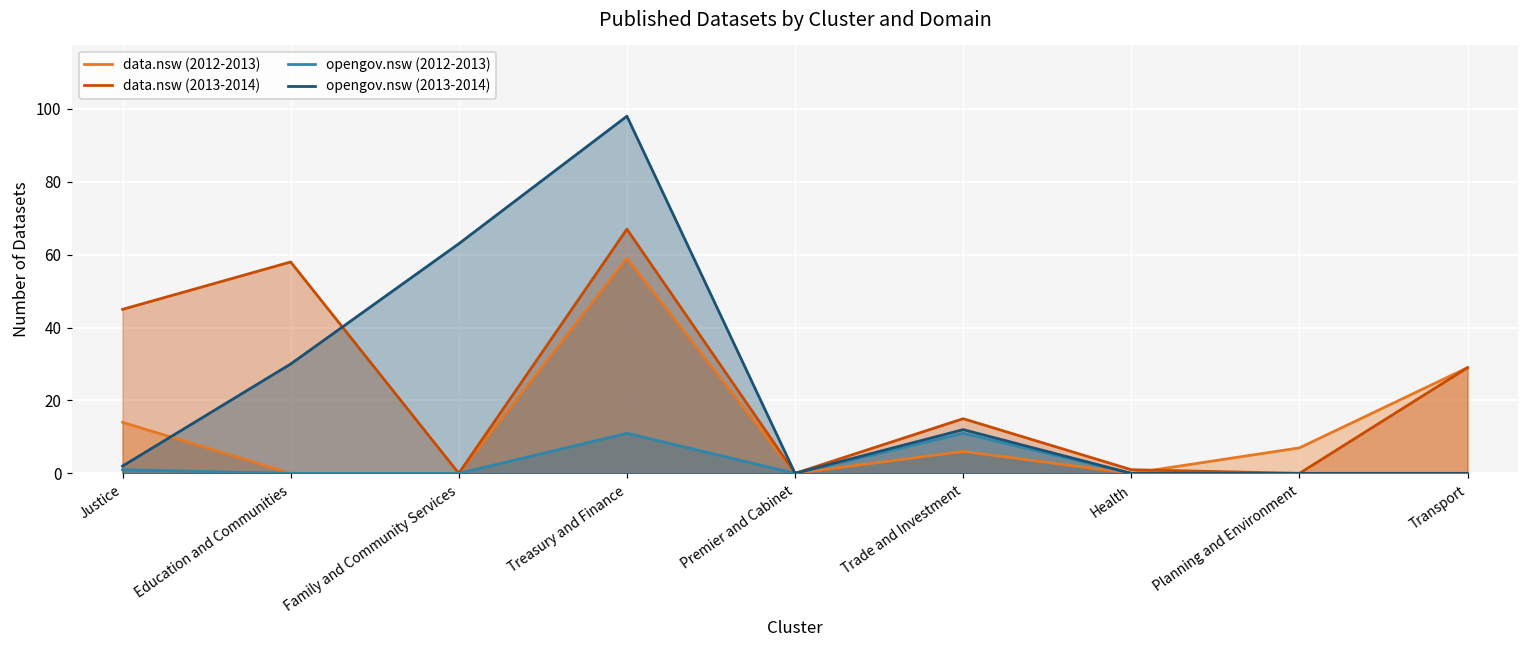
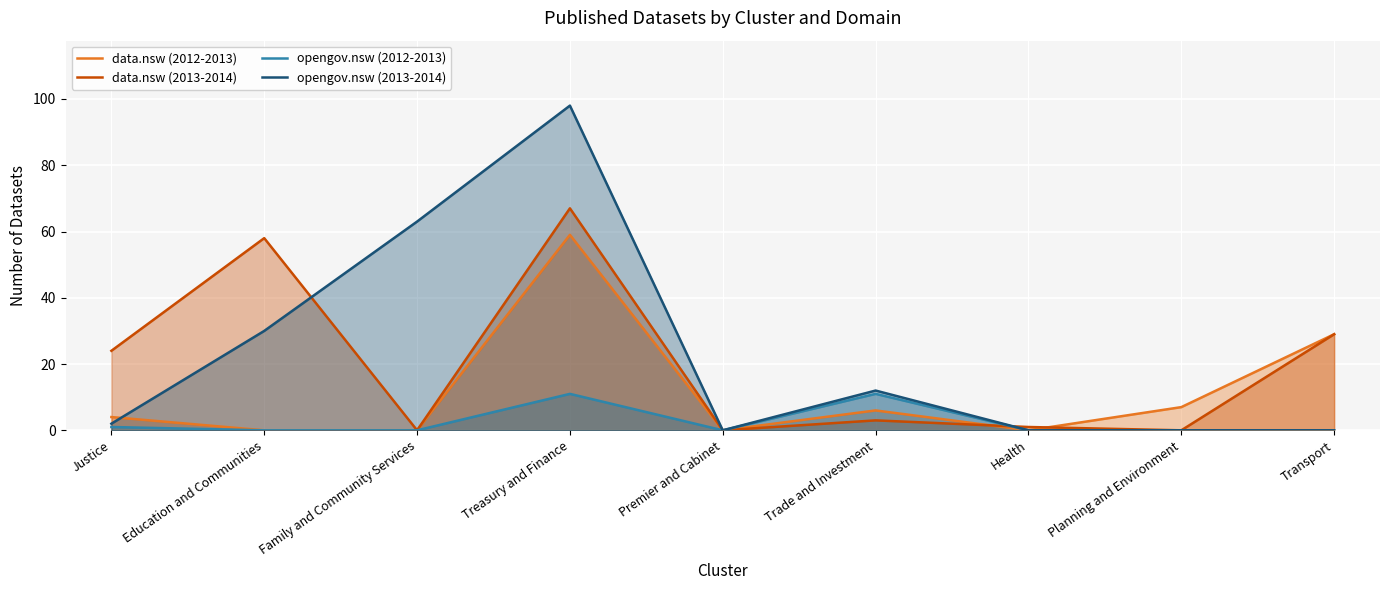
  {
    "data.nsw (2012-2013)": {
-     "Justice": 14,
+     "Justice": 4,
      "Treasury and Finance": 59,
      "Trade and Investment": 6,
      "Planning and Environment": 7
    },
    "data.nsw (2013-2014)": {
-     "Justice": 45,
+     "Justice": 24,
      "Education and Communities": 58,
      "Treasury and Finance": 67,
-     "Trade and Investment": 15,
+     "Trade and Investment": 3,
      "Health": 1
    },
    "opengov.nsw (2012-2013)": {
      "Justice": 1,
      "Treasury and Finance": 11,
      "Trade and Investment": 11
    },
    "opengov.nsw (2013-2014)": {
      "Justice": 2,
      "Education and Communities": 30,
      "Family and Community Services": 63,
      "Treasury and Finance": 98,
      "Trade and Investment": 12
    }
  }
